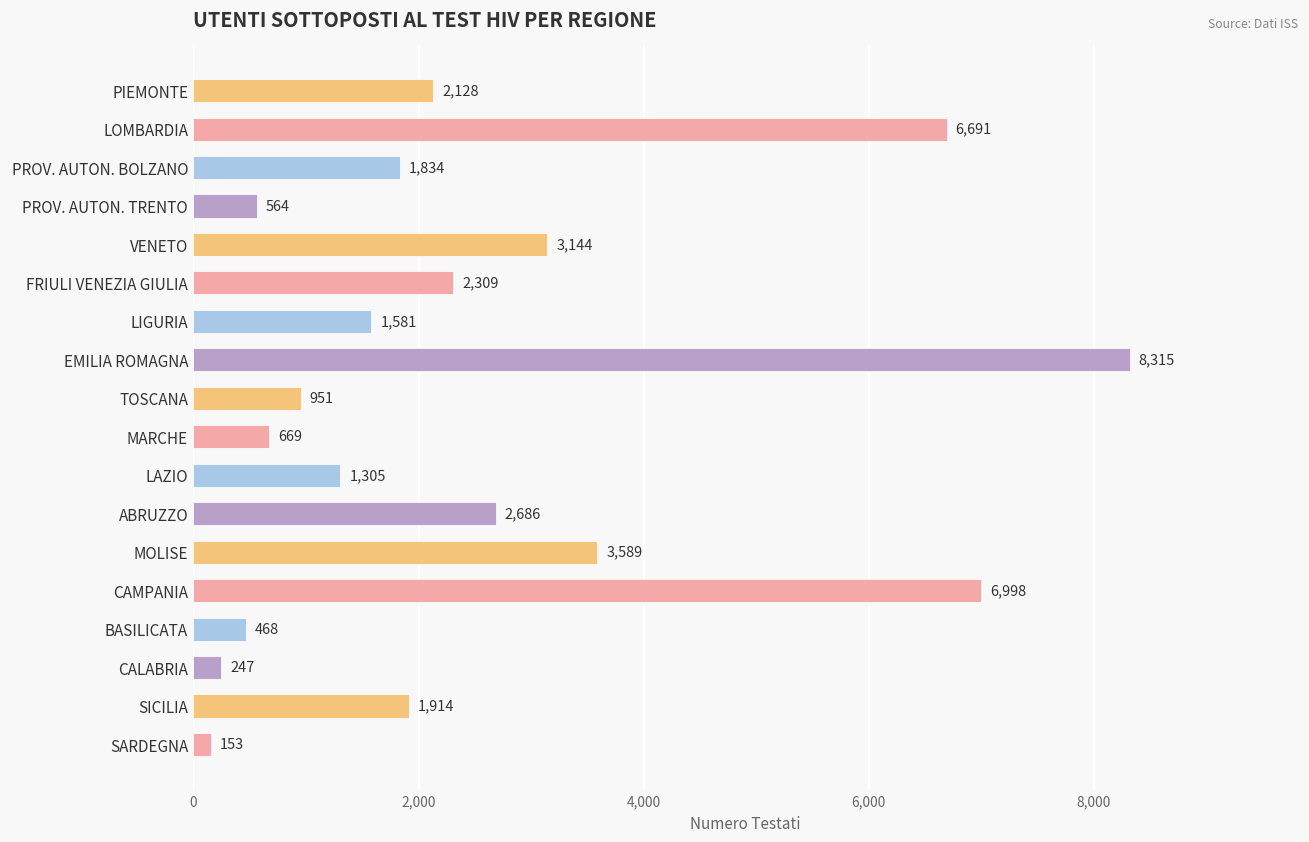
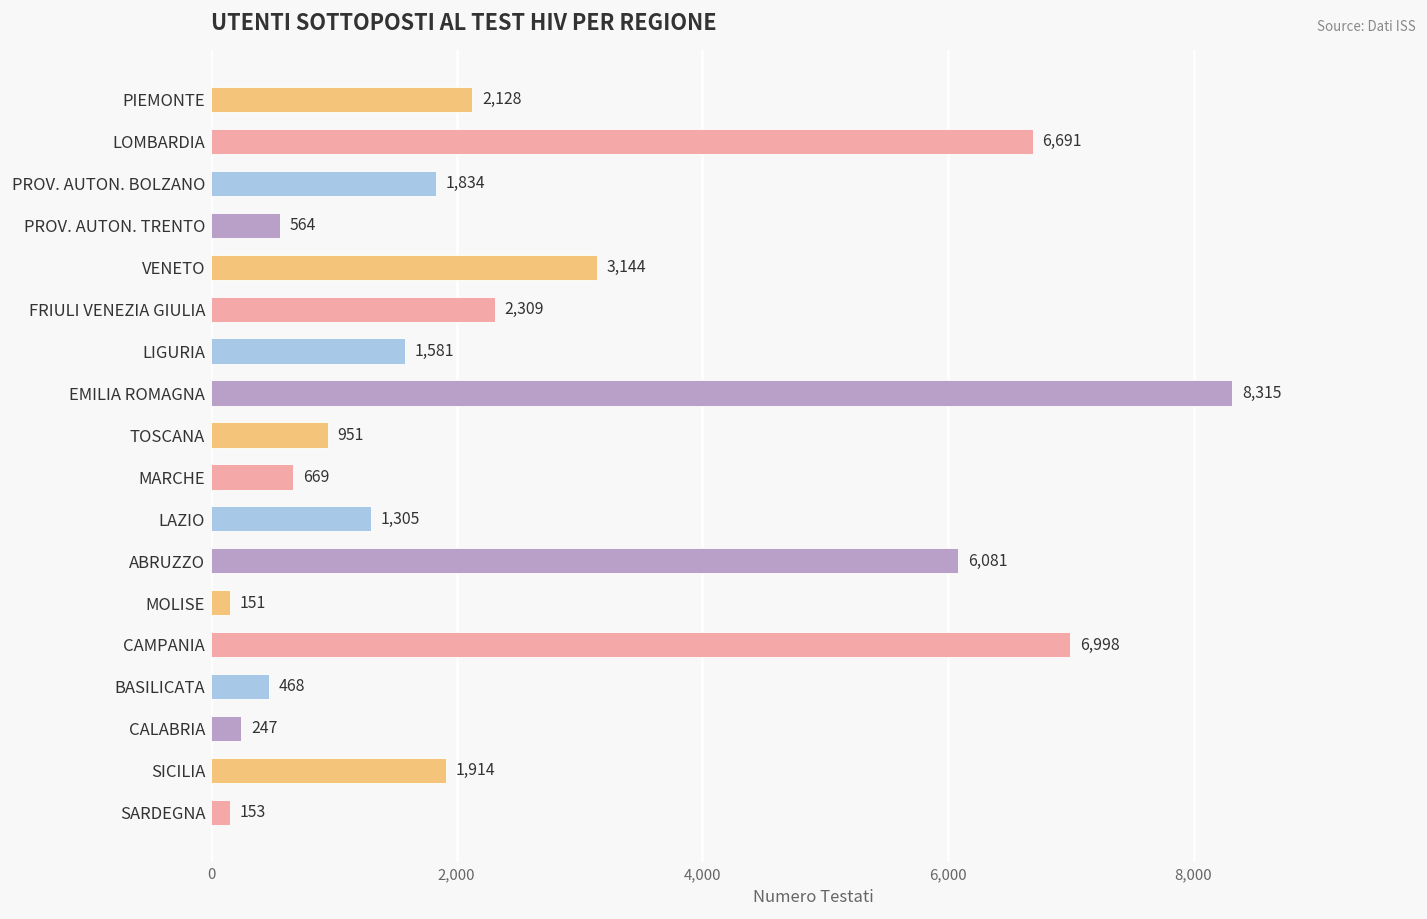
  {
    "PIEMONTE": "2,128",
    "LOMBARDIA": "6,691",
    "PROV. AUTON. BOLZANO": "1,834",
    "PROV. AUTON. TRENTO": "564",
    "VENETO": "3,144",
    "FRIULI VENEZIA GIULIA": "2,309",
    "LIGURIA": "1,581",
    "EMILIA ROMAGNA": "8,315",
    "TOSCANA": "951",
    "MARCHE": "669",
    "LAZIO": "1,305",
-   "ABRUZZO": "2,686",
-   "MOLISE": "3,589",
+   "ABRUZZO": "6,081",
+   "MOLISE": "151",
    "CAMPANIA": "6,998",
    "BASILICATA": "468",
    "CALABRIA": "247",
    "SICILIA": "1,914",
    "SARDEGNA": "153"
  }
